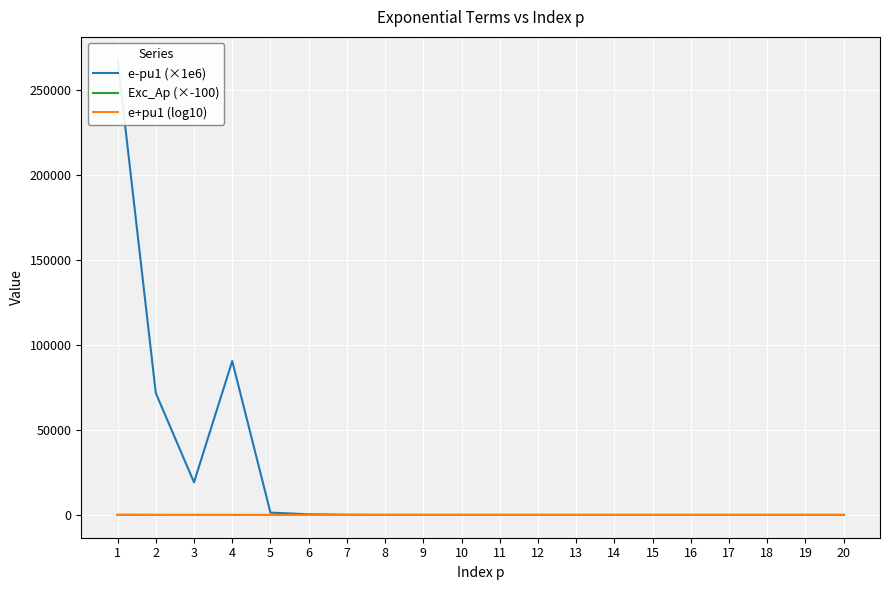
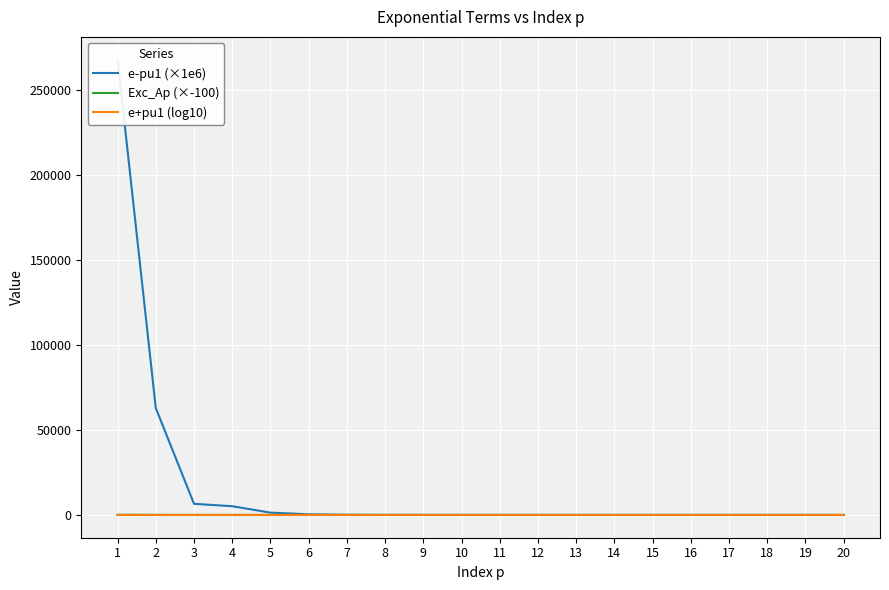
  {
    "e-pu1 (×1e6)": {
-     "2": 72000,
-     "3": 19000,
-     "4": 90000
+     "2": 63000,
+     "3": 7000,
+     "4": 5000
    },
    "e+pu1 (log10)": {
      "1": 0,
      "2": 0,
      "3": 0,
      "4": 0
    }
  }
